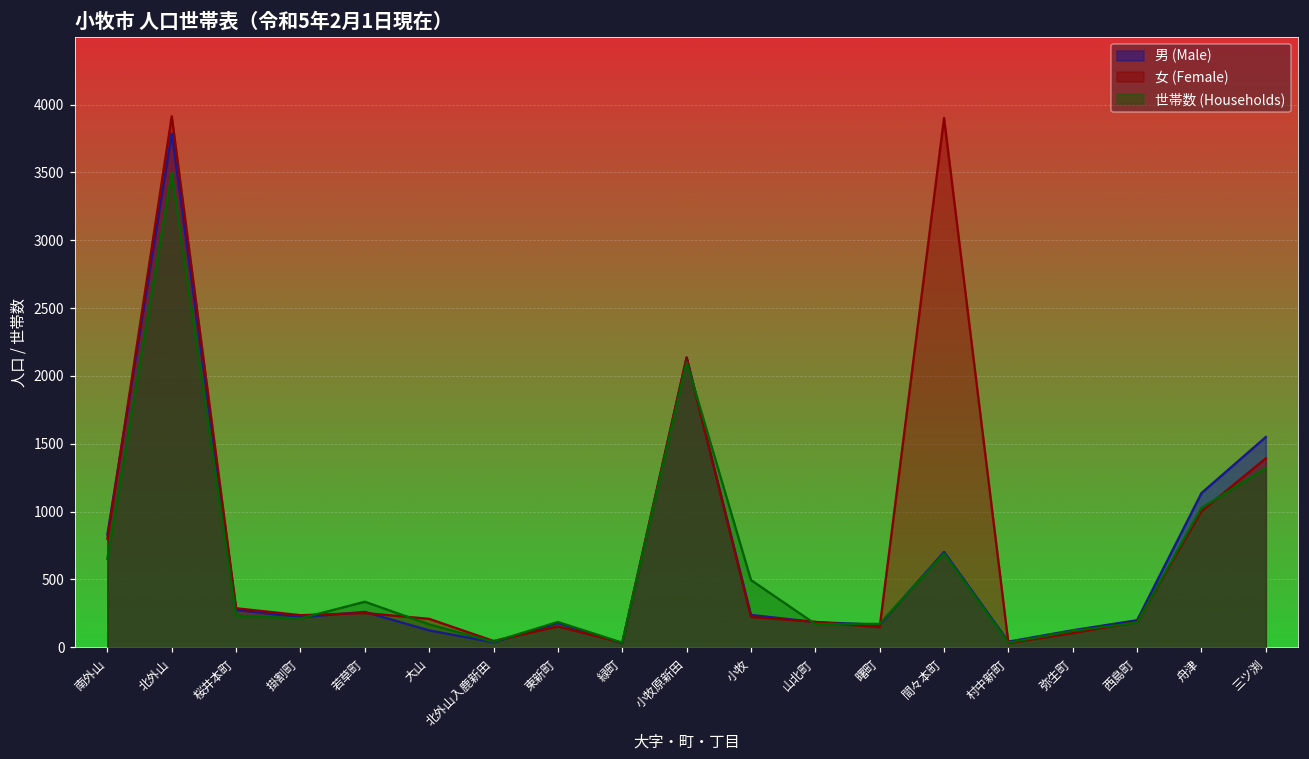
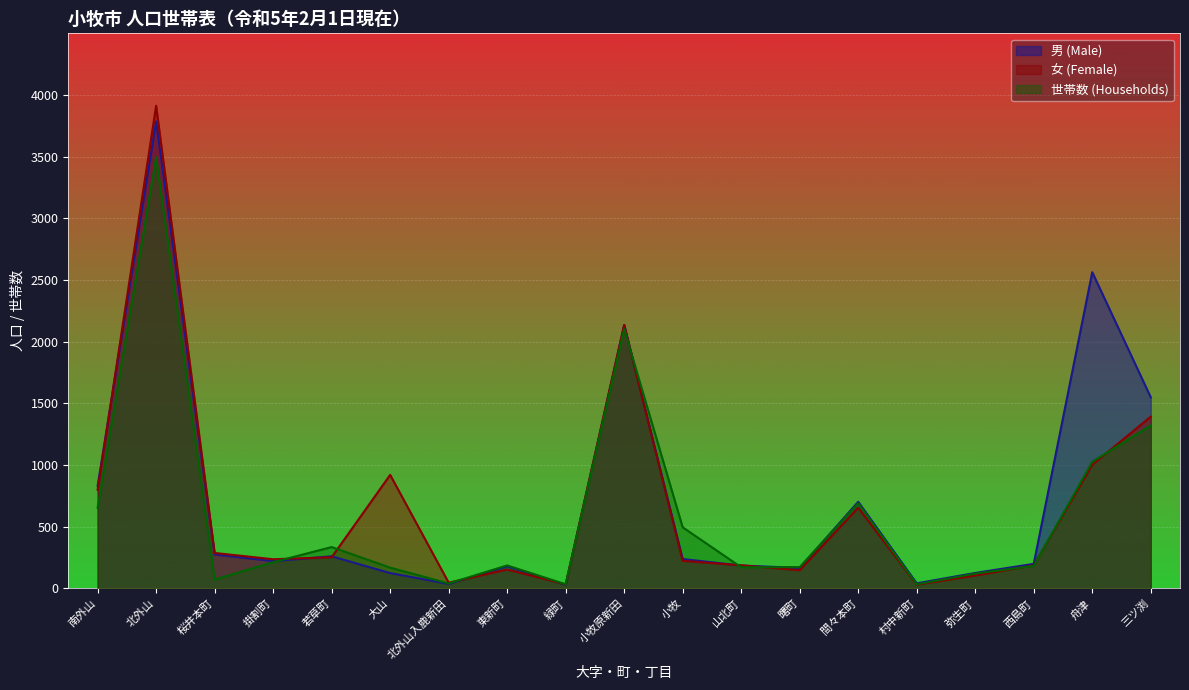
  {
    "男 (Male)": {
      "南外山": 830,
      "北外山": 3790,
      "大山": 130,
-     "舟津": 1140,
+     "舟津": 2560,
      "三ツ渕": 1550
    },
    "女 (Female)": {
      "南外山": 800,
      "北外山": 3910,
-     "大山": 210,
+     "大山": 920,
      "東新町": 150,
-     "間々本町": 3900,
+     "間々本町": 660,
      "舟津": 1000,
      "三ツ渕": 1390
    },
    "世帯数 (Households)": {
      "南外山": 650,
      "北外山": 3500,
-     "桜井本町": 230,
+     "桜井本町": 70,
      "若草町": 340,
      "大山": 170,
      "小牧原新田": 2100,
      "小牧": 500,
      "舟津": 1030,
      "三ツ渕": 1320
    }
  }
